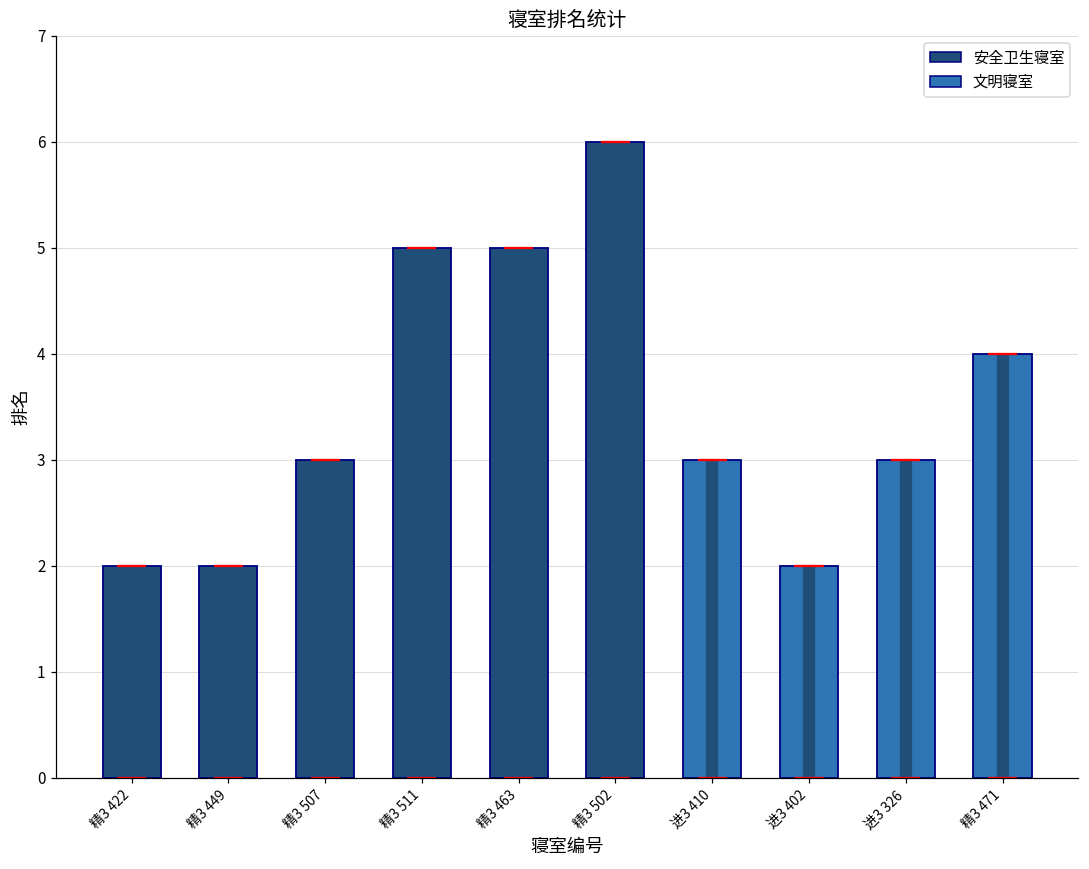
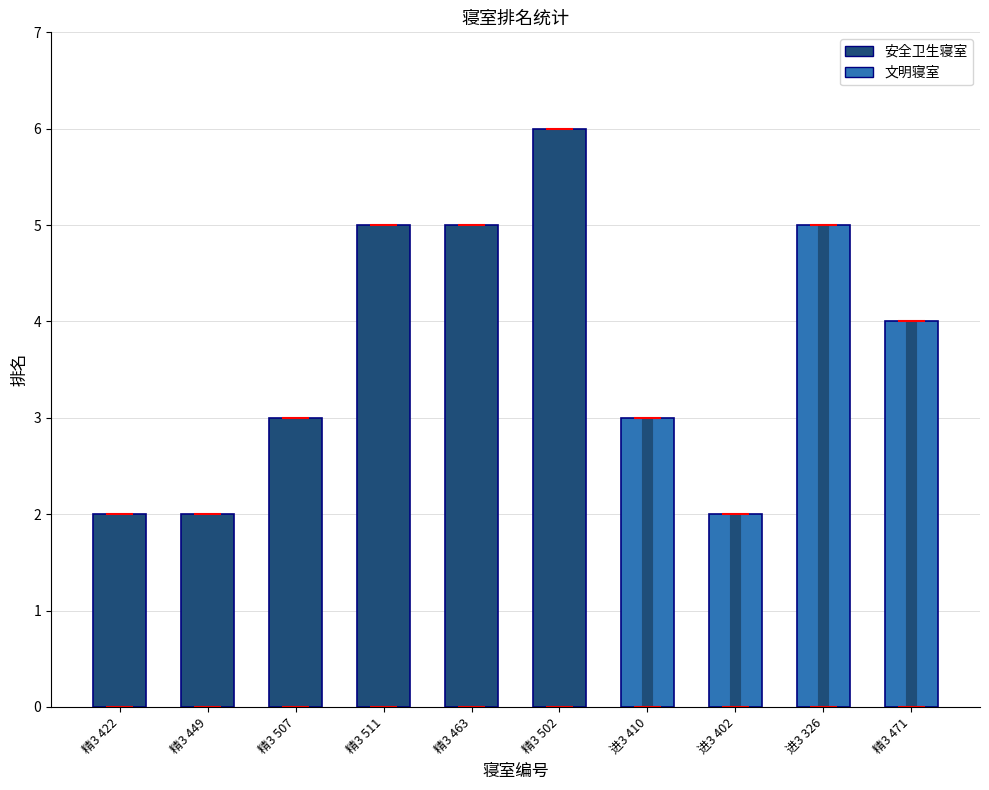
  {
    "精3 422": 2,
    "精3 449": 2,
    "精3 507": 3,
    "精3 511": 5,
    "精3 463": 5,
    "精3 502": 6,
    "进3 410": 3,
    "进3 402": 2,
-   "进3 326": 3,
+   "进3 326": 5,
    "精3 471": 4
  }
